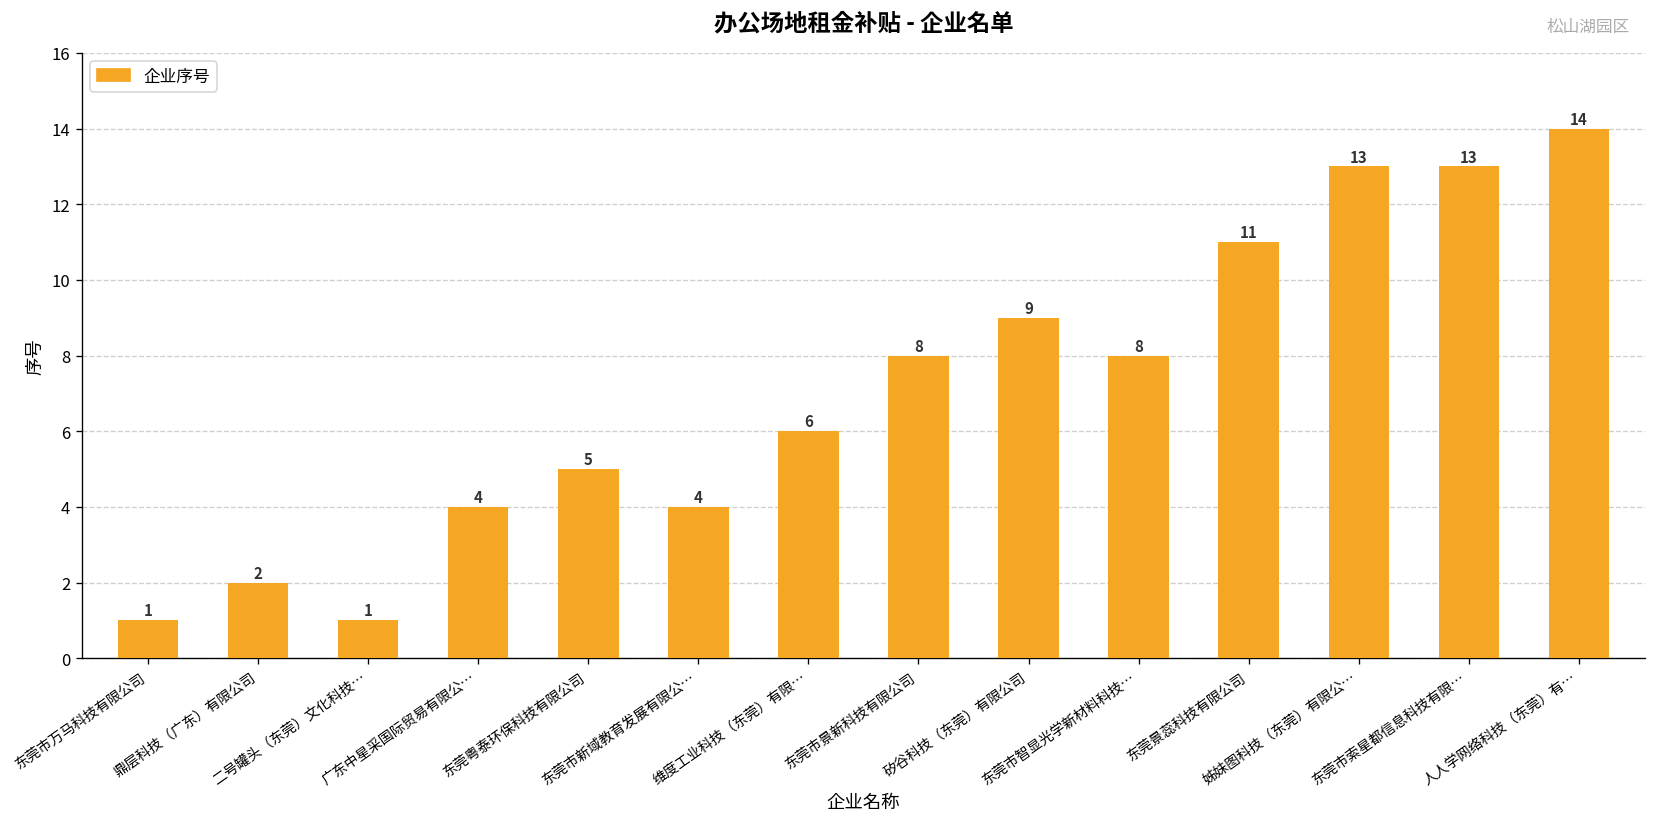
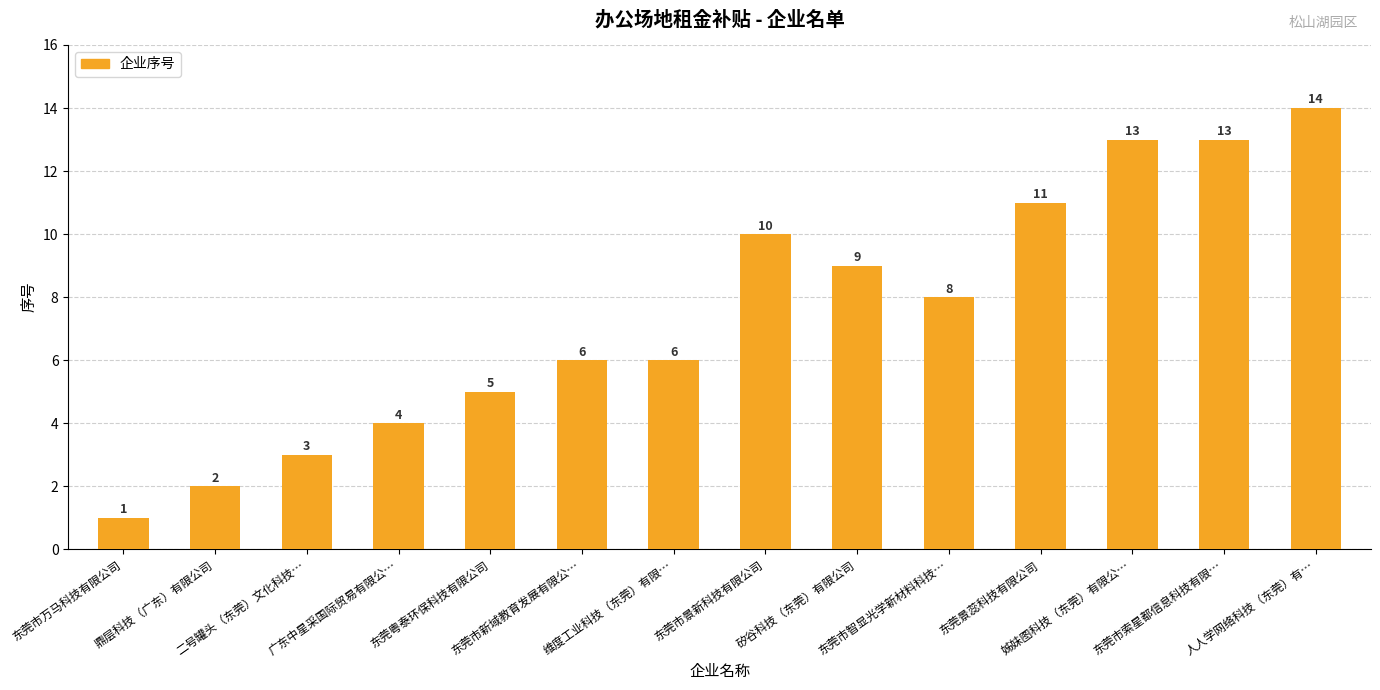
  {
    "东莞市万马科技有限公司": 1,
    "鼎层科技（广东）有限公司": 2,
-   "二号罐头（东莞）文化科技…": 1,
+   "二号罐头（东莞）文化科技…": 3,
    "广东中星采国际贸易有限公…": 4,
    "东莞粤泰环保科技有限公司": 5,
-   "东莞市新域教育发展有限公…": 4,
+   "东莞市新域教育发展有限公…": 6,
    "维度工业科技（东莞）有限…": 6,
-   "东莞市景新科技有限公司": 8,
+   "东莞市景新科技有限公司": 10,
    "矽谷科技（东莞）有限公司": 9,
    "东莞市智显光学新材料科技…": 8,
    "东莞景蕊科技有限公司": 11,
    "姊妹图科技（东莞）有限公…": 13,
    "东莞市索星都信息科技有限…": 13,
    "人人学网络科技（东莞）有…": 14
  }
